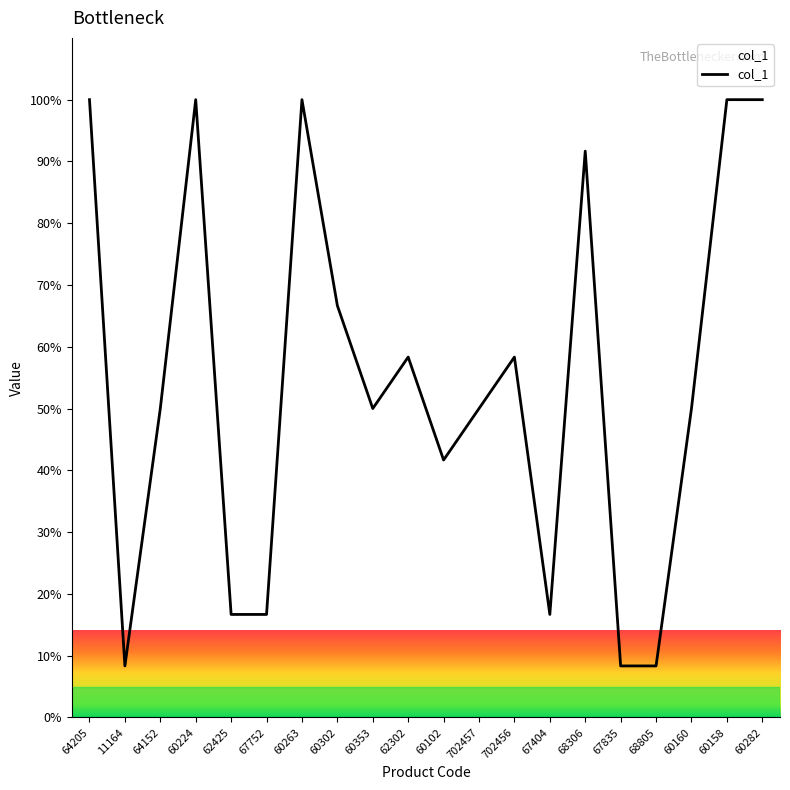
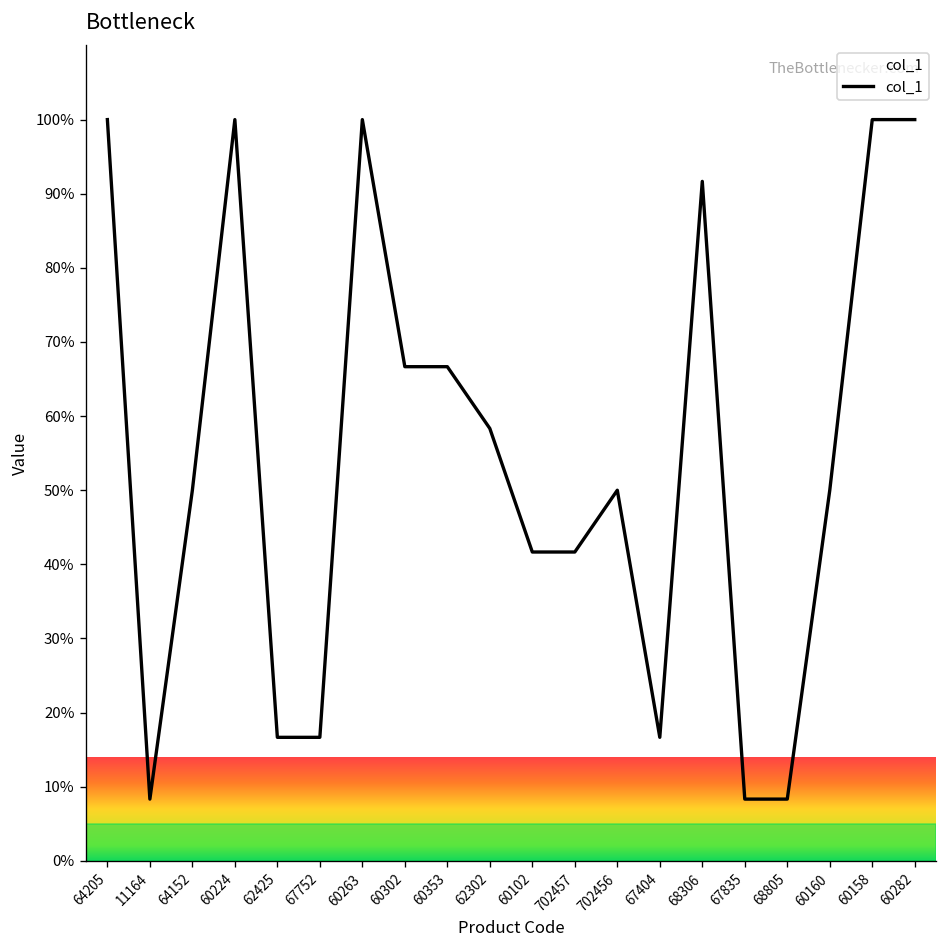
  {
    "64205": "100%",
    "11164": "8%",
    "64152": "50%",
    "60224": "100%",
    "62425": "17%",
    "67752": "17%",
    "60263": "100%",
    "60302": "67%",
-   "60353": "50%",
+   "60353": "67%",
    "62302": "58%",
    "60102": "42%",
-   "702457": "50%",
-   "702456": "58%",
+   "702457": "42%",
+   "702456": "50%",
    "67404": "17%",
    "68306": "92%",
    "67835": "8%",
    "68805": "8%",
    "60160": "50%",
    "60158": "100%",
    "60282": "100%"
  }
